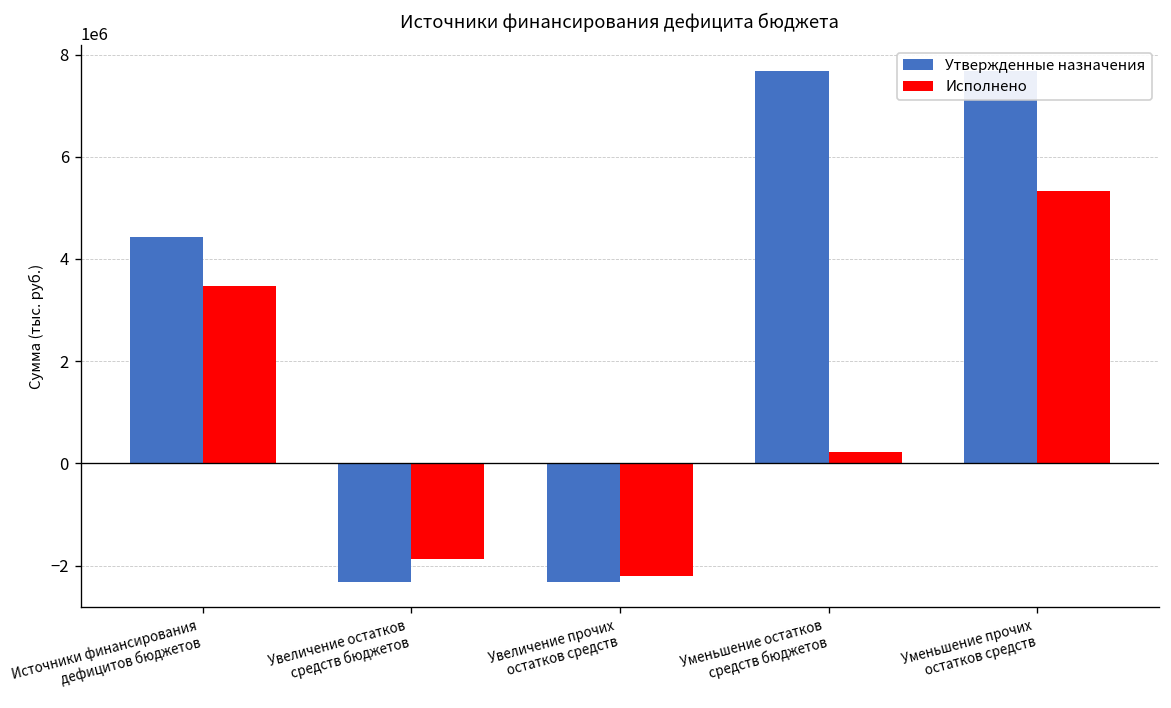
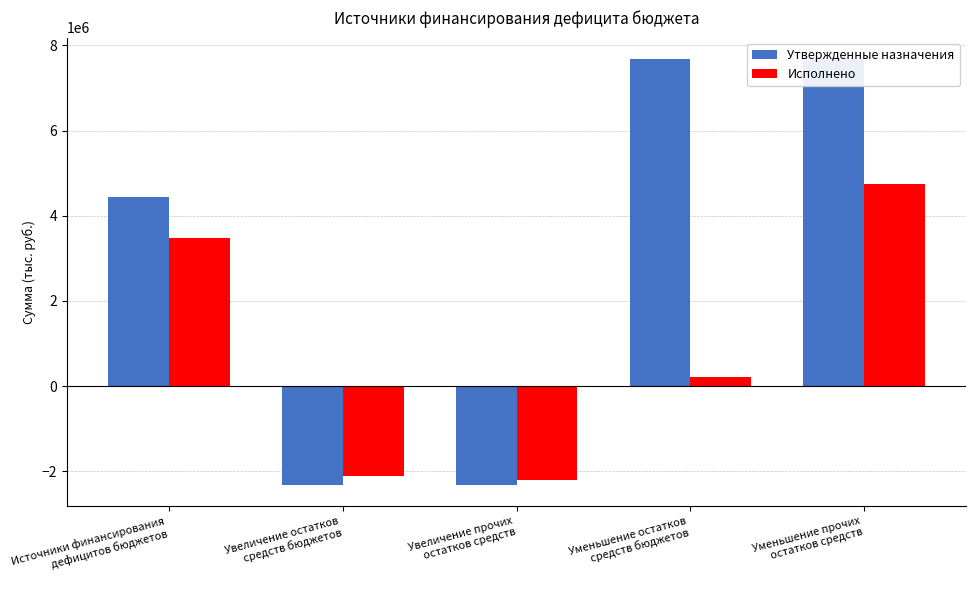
  {
    "Утвержденные назначения": {
      "Источники финансирования дефицитов бюджетов": 4400000,
      "Увеличение остатков средств бюджетов": -2300000,
      "Увеличение прочих остатков средств": -2300000,
      "Уменьшение остатков средств бюджетов": 7700000
    },
    "Исполнено": {
      "Источники финансирования дефицитов бюджетов": 3500000,
-     "Увеличение остатков средств бюджетов": -1900000,
+     "Увеличение остатков средств бюджетов": -2100000,
      "Увеличение прочих остатков средств": -2200000,
      "Уменьшение остатков средств бюджетов": 200000,
-     "Уменьшение прочих остатков средств": 5300000
+     "Уменьшение прочих остатков средств": 4800000
    }
  }
